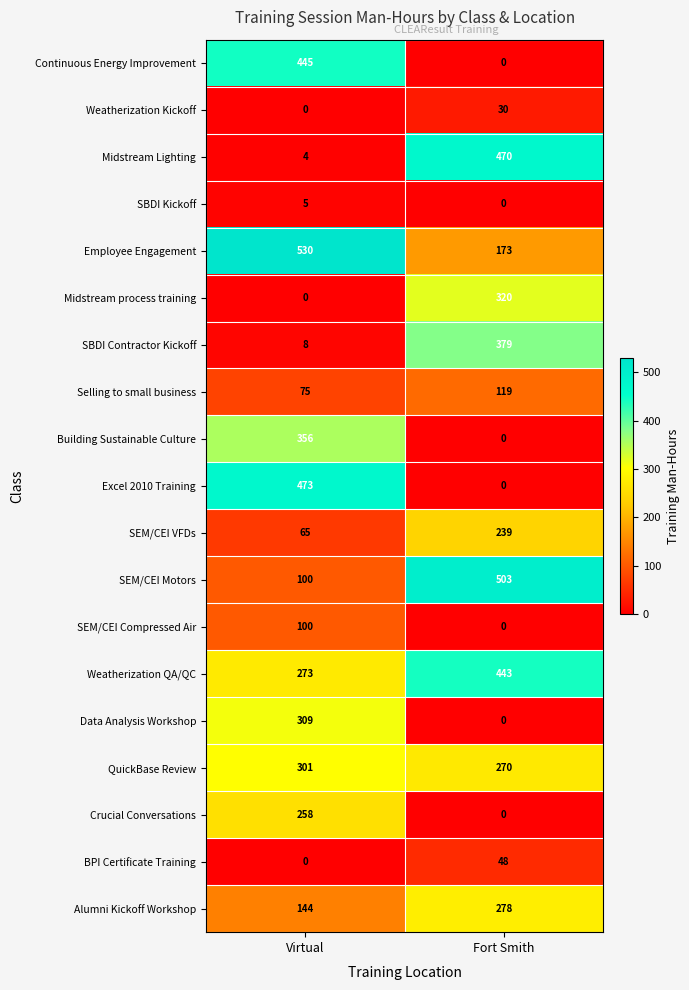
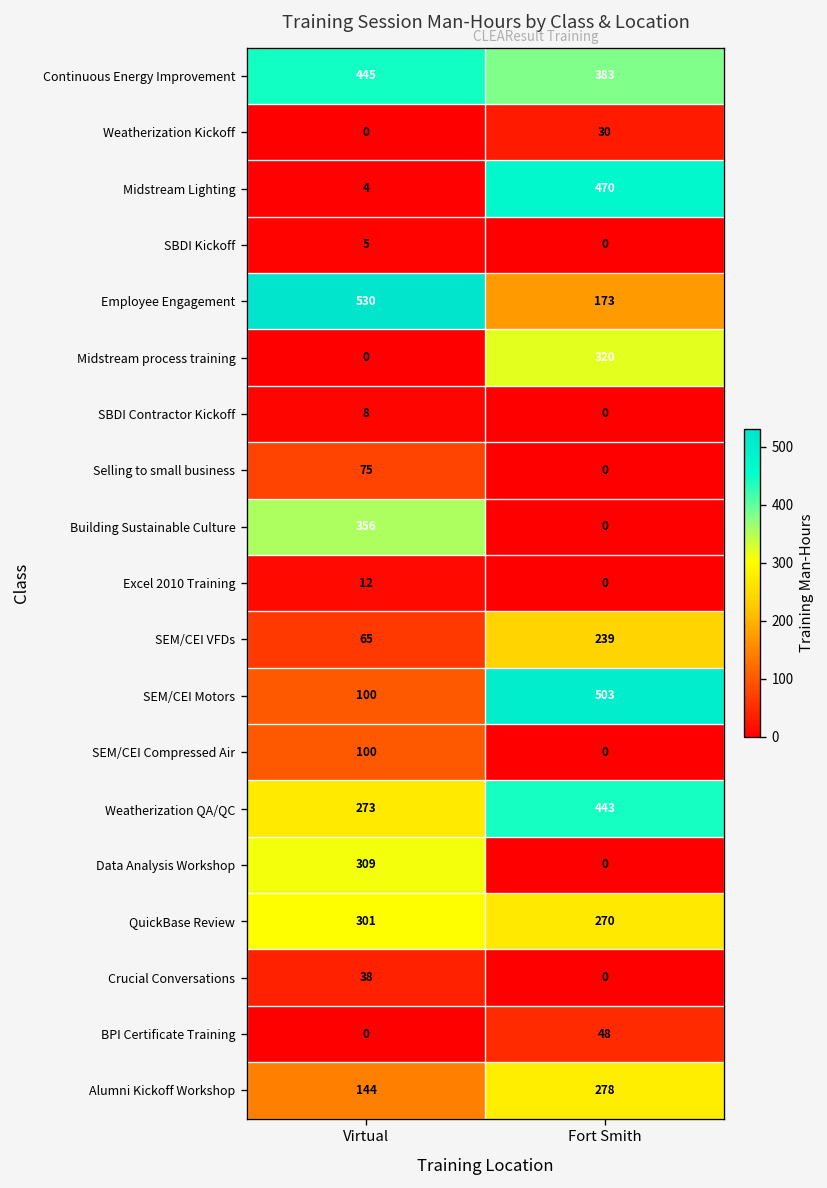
  {
    "Continuous Energy Improvement": {
      "Virtual": 445,
-     "Fort Smith": 0
+     "Fort Smith": 383
    },
    "Weatherization Kickoff": {
      "Virtual": 0,
      "Fort Smith": 30
    },
    "Midstream Lighting": {
      "Virtual": 4,
      "Fort Smith": 470
    },
    "SBDI Kickoff": {
      "Virtual": 5,
      "Fort Smith": 0
    },
    "Employee Engagement": {
      "Virtual": 530,
      "Fort Smith": 173
    },
    "Midstream process training": {
      "Virtual": 0,
      "Fort Smith": 320
    },
    "SBDI Contractor Kickoff": {
      "Virtual": 8,
-     "Fort Smith": 379
+     "Fort Smith": 0
    },
    "Selling to small business": {
      "Virtual": 75,
-     "Fort Smith": 119
+     "Fort Smith": 0
    },
    "Building Sustainable Culture": {
      "Virtual": 356,
      "Fort Smith": 0
    },
    "Excel 2010 Training": {
-     "Virtual": 473,
+     "Virtual": 12,
      "Fort Smith": 0
    },
    "SEM/CEI VFDs": {
      "Virtual": 65,
      "Fort Smith": 239
    },
    "SEM/CEI Motors": {
      "Virtual": 100,
      "Fort Smith": 503
    },
    "SEM/CEI Compressed Air": {
      "Virtual": 100,
      "Fort Smith": 0
    },
    "Weatherization QA/QC": {
      "Virtual": 273,
      "Fort Smith": 443
    },
    "Data Analysis Workshop": {
      "Virtual": 309,
      "Fort Smith": 0
    },
    "QuickBase Review": {
      "Virtual": 301,
      "Fort Smith": 270
    },
    "Crucial Conversations": {
-     "Virtual": 258,
+     "Virtual": 38,
      "Fort Smith": 0
    },
    "BPI Certificate Training": {
      "Virtual": 0,
      "Fort Smith": 48
    },
    "Alumni Kickoff Workshop": {
      "Virtual": 144,
      "Fort Smith": 278
    }
  }
